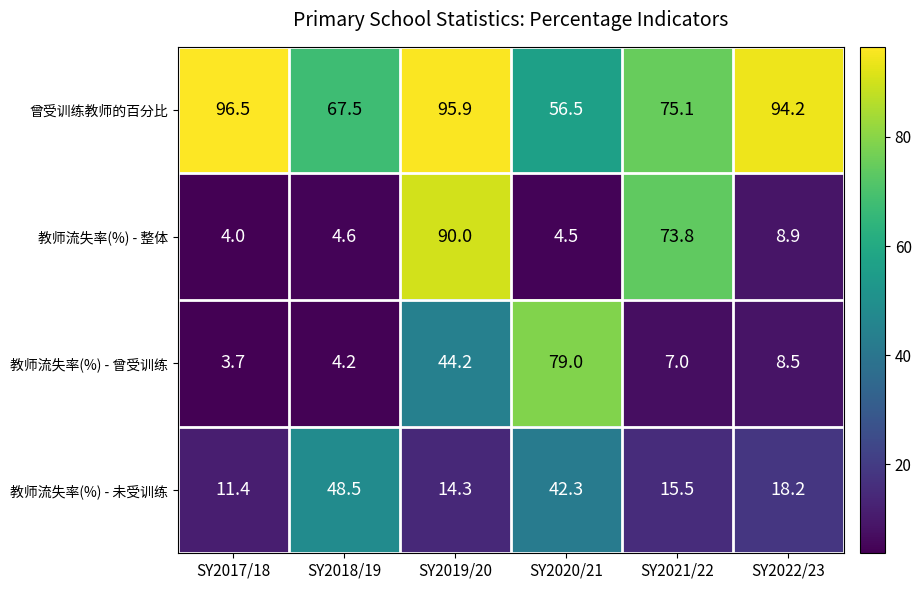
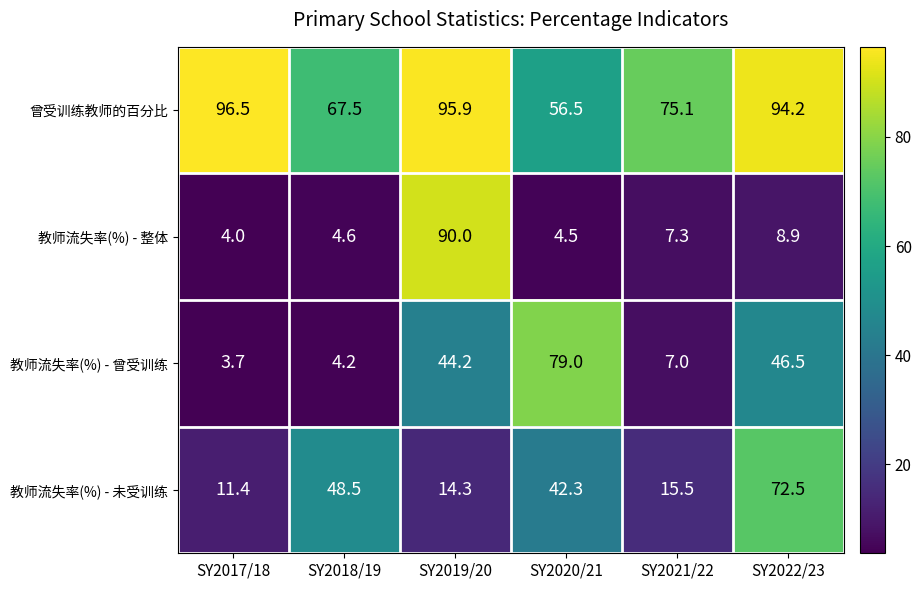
  {
    "曾受训练教师的百分比": {
      "SY2017/18": 96.5,
      "SY2018/19": 67.5,
      "SY2019/20": 95.9,
      "SY2020/21": 56.5,
      "SY2021/22": 75.1,
      "SY2022/23": 94.2
    },
    "教师流失率(%) - 整体": {
      "SY2017/18": 4.0,
      "SY2018/19": 4.6,
      "SY2019/20": 90.0,
      "SY2020/21": 4.5,
-     "SY2021/22": 73.8,
+     "SY2021/22": 7.3,
      "SY2022/23": 8.9
    },
    "教师流失率(%) - 曾受训练": {
      "SY2017/18": 3.7,
      "SY2018/19": 4.2,
      "SY2019/20": 44.2,
      "SY2020/21": 79.0,
      "SY2021/22": 7.0,
-     "SY2022/23": 8.5
+     "SY2022/23": 46.5
    },
    "教师流失率(%) - 未受训练": {
      "SY2017/18": 11.4,
      "SY2018/19": 48.5,
      "SY2019/20": 14.3,
      "SY2020/21": 42.3,
      "SY2021/22": 15.5,
-     "SY2022/23": 18.2
+     "SY2022/23": 72.5
    }
  }
